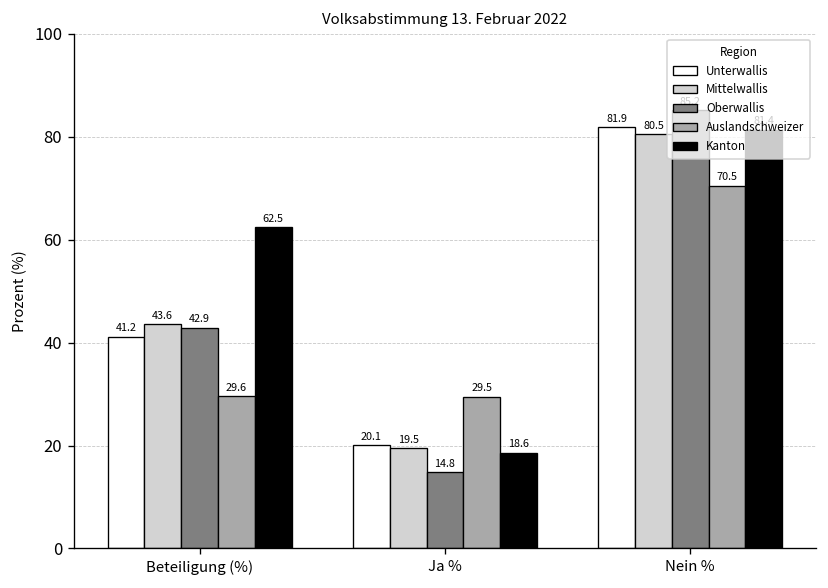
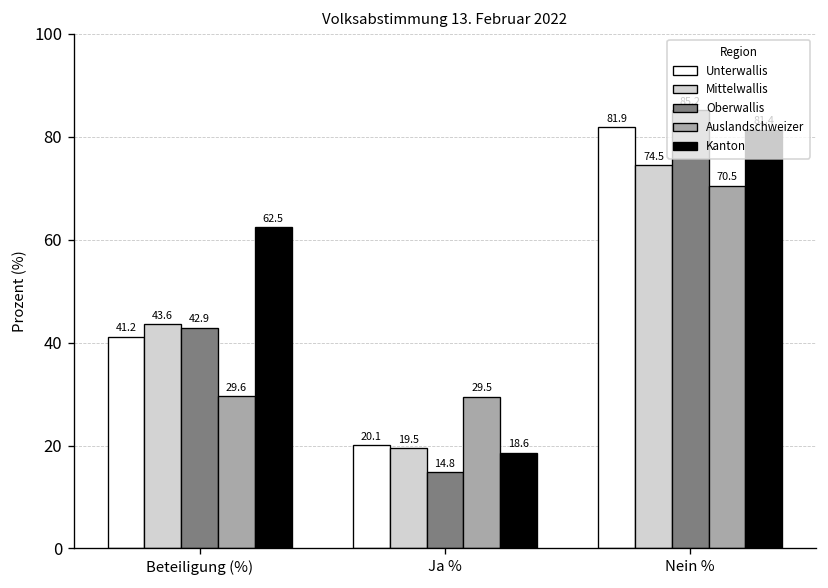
  {
    "Unterwallis": {
      "Beteiligung (%)": 41.2,
      "Ja %": 20.1,
      "Nein %": 81.9
    },
    "Mittelwallis": {
      "Beteiligung (%)": 43.6,
      "Ja %": 19.5,
-     "Nein %": 80.5
+     "Nein %": 74.5
    },
    "Oberwallis": {
      "Beteiligung (%)": 42.9,
      "Ja %": 14.8
    },
    "Auslandschweizer": {
      "Beteiligung (%)": 29.6,
      "Ja %": 29.5,
      "Nein %": 70.5
    },
    "Kanton": {
      "Beteiligung (%)": 62.5,
      "Ja %": 18.6
    }
  }
